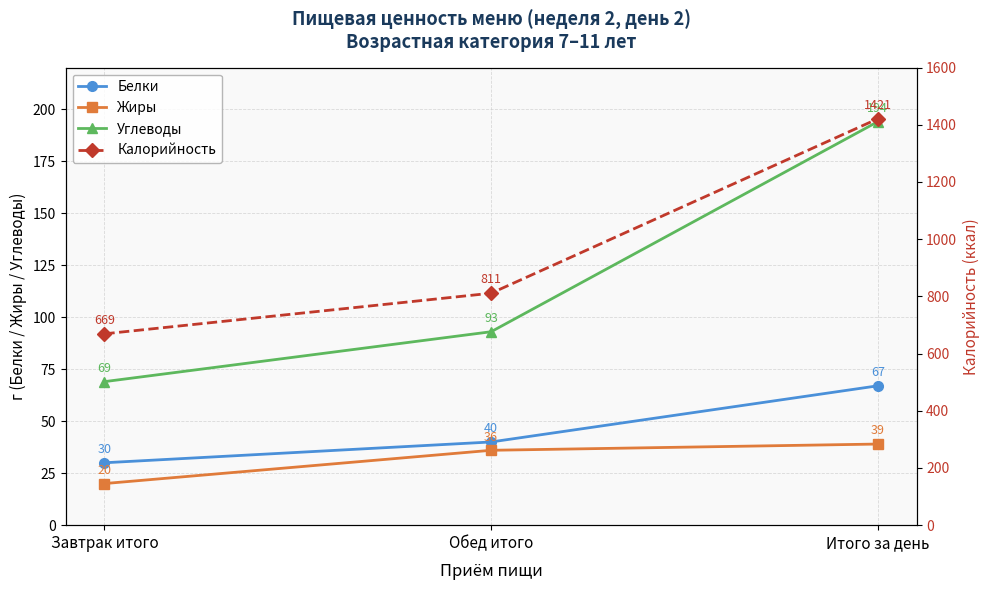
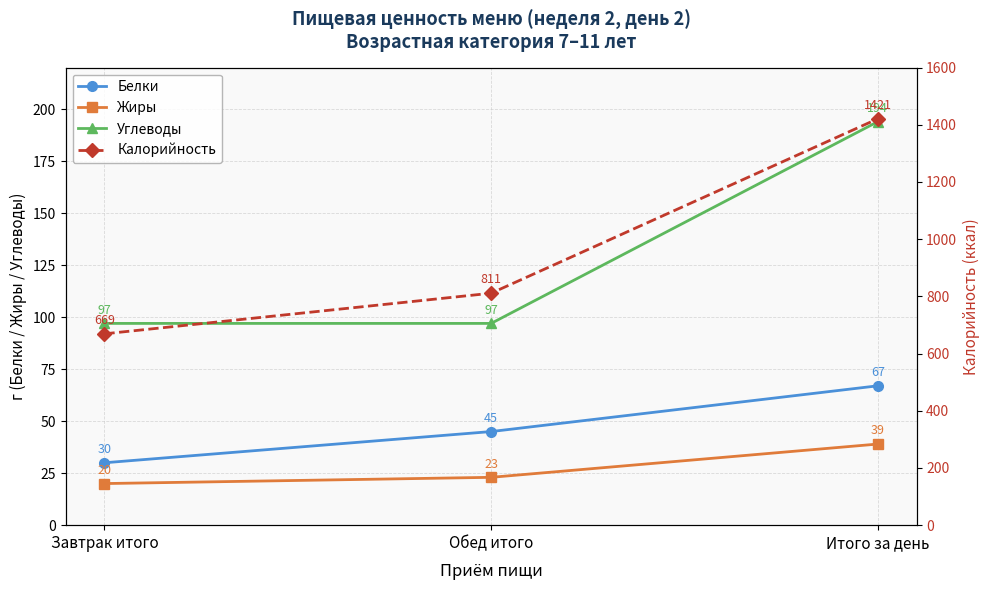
  {
    "Белки": {
      "Завтрак итого": 30,
-     "Обед итого": 40,
+     "Обед итого": 45,
      "Итого за день": 67
    },
    "Жиры": {
-     "Обед итого": 36,
+     "Обед итого": 23,
      "Итого за день": 39
    },
    "Углеводы": {
-     "Завтрак итого": 69,
-     "Обед итого": 93
+     "Завтрак итого": 97,
+     "Обед итого": 97
    },
    "Калорийность": {
      "Обед итого": 811
    }
  }
